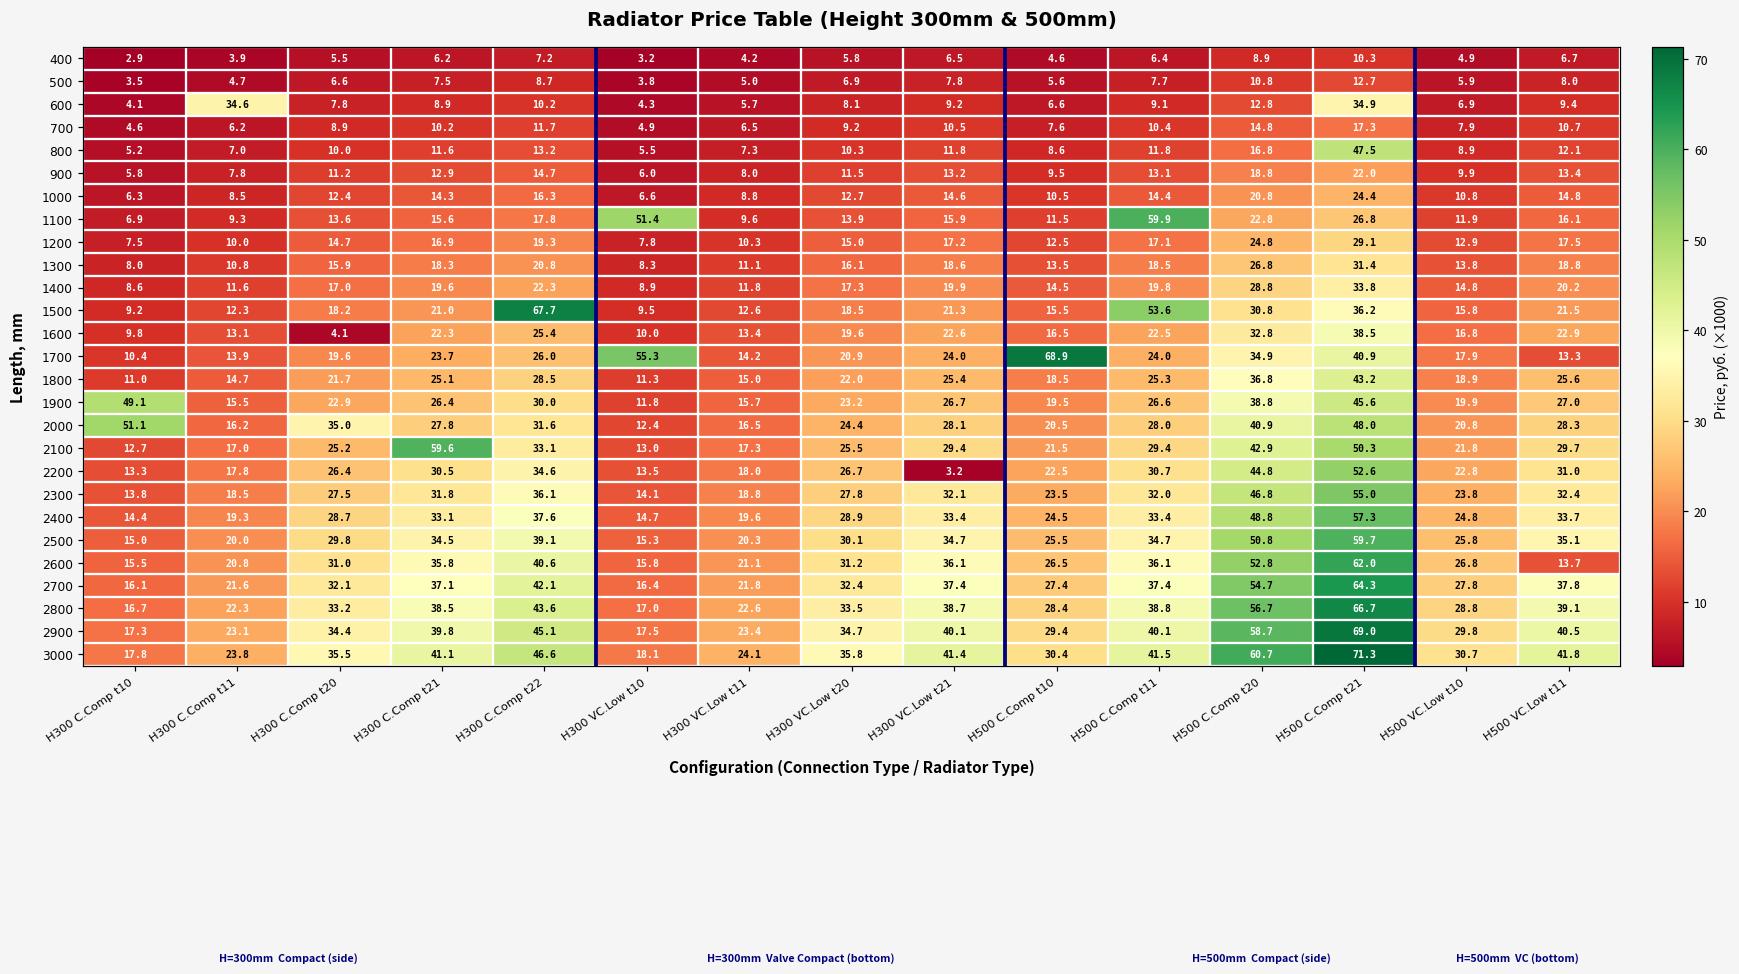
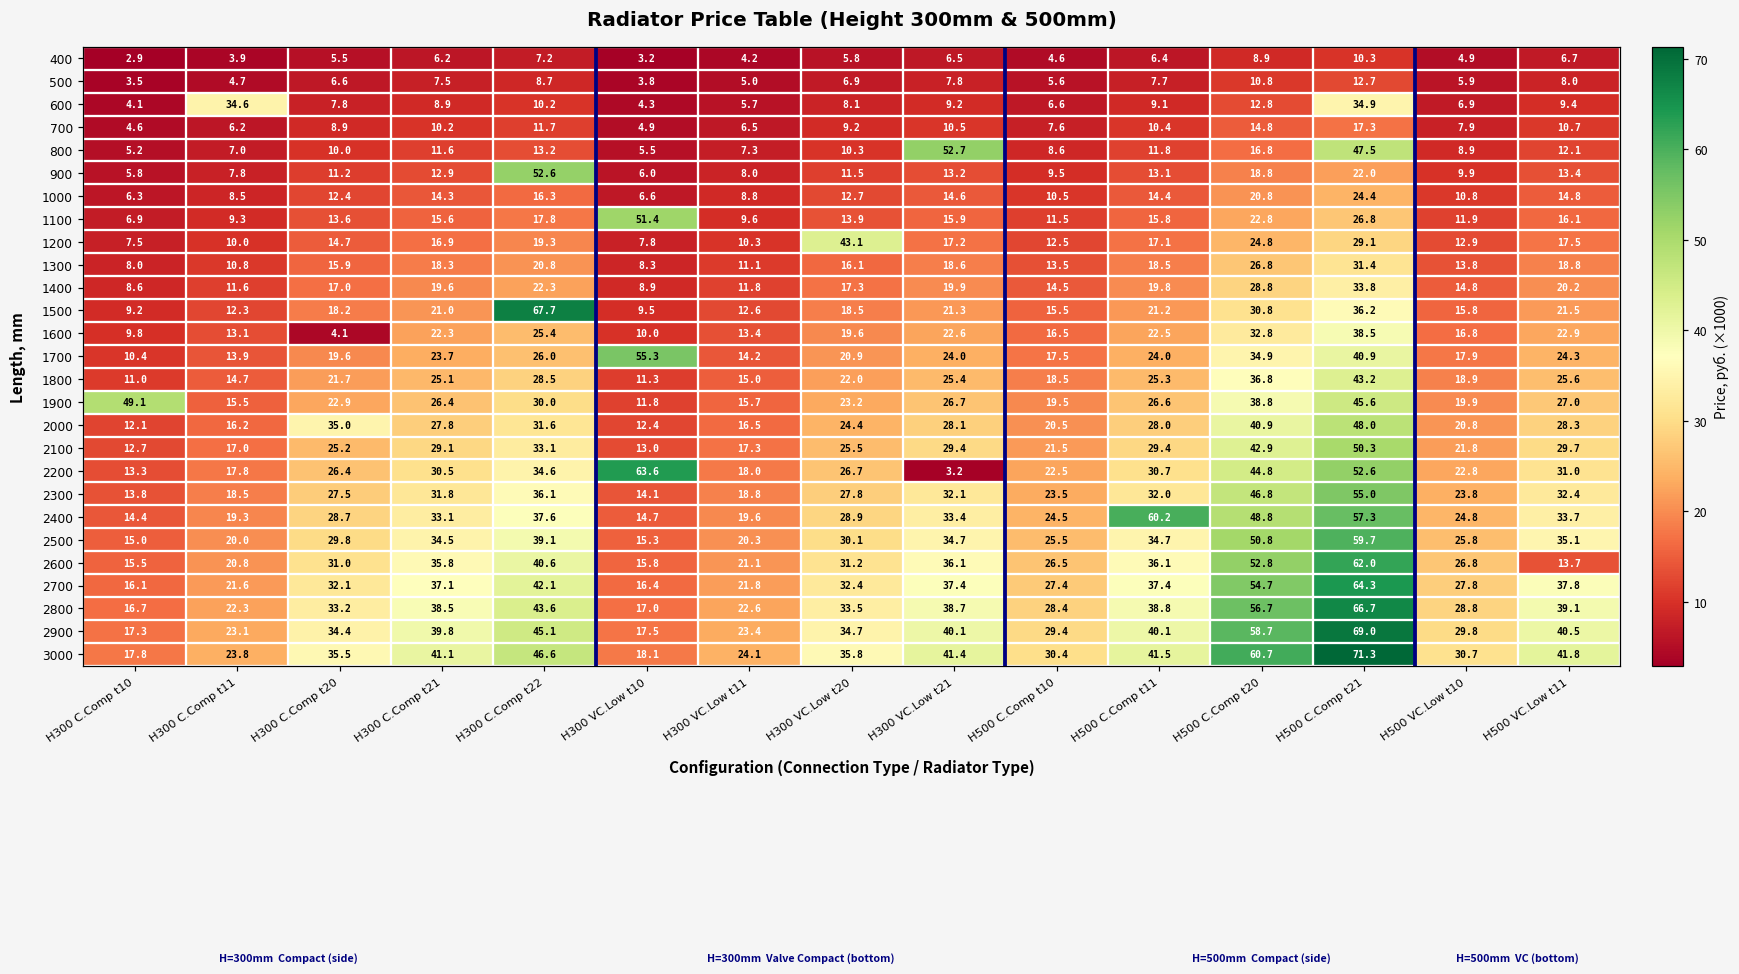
  {
    "800": {
      "H300 C.Comp t10": 5.2,
      "H300 C.Comp t11": 7.0,
      "H300 C.Comp t20": 10.0,
      "H300 C.Comp t21": 11.6,
      "H300 C.Comp t22": 13.2,
      "H300 VC.Low t10": 5.5,
      "H300 VC.Low t11": 7.3,
      "H300 VC.Low t20": 10.3,
-     "H300 VC.Low t21": 11.8,
+     "H300 VC.Low t21": 52.7,
      "H500 C.Comp t10": 8.6,
      "H500 C.Comp t11": 11.8,
      "H500 C.Comp t20": 16.8,
      "H500 C.Comp t21": 47.5,
      "H500 VC.Low t10": 8.9,
      "H500 VC.Low t11": 12.1
    },
    "900": {
      "H300 C.Comp t10": 5.8,
      "H300 C.Comp t11": 7.8,
      "H300 C.Comp t20": 11.2,
      "H300 C.Comp t21": 12.9,
-     "H300 C.Comp t22": 14.7,
+     "H300 C.Comp t22": 52.6,
      "H300 VC.Low t10": 6.0,
      "H300 VC.Low t11": 8.0,
      "H300 VC.Low t20": 11.5,
      "H300 VC.Low t21": 13.2,
      "H500 C.Comp t10": 9.5,
      "H500 C.Comp t11": 13.1,
      "H500 C.Comp t20": 18.8,
      "H500 C.Comp t21": 22.0,
      "H500 VC.Low t10": 9.9,
      "H500 VC.Low t11": 13.4
    },
    "1100": {
      "H300 C.Comp t10": 6.9,
      "H300 C.Comp t11": 9.3,
      "H300 C.Comp t20": 13.6,
      "H300 C.Comp t21": 15.6,
      "H300 C.Comp t22": 17.8,
      "H300 VC.Low t10": 51.4,
      "H300 VC.Low t11": 9.6,
      "H300 VC.Low t20": 13.9,
      "H300 VC.Low t21": 15.9,
      "H500 C.Comp t10": 11.5,
-     "H500 C.Comp t11": 59.9,
+     "H500 C.Comp t11": 15.8,
      "H500 C.Comp t20": 22.8,
      "H500 C.Comp t21": 26.8,
      "H500 VC.Low t10": 11.9,
      "H500 VC.Low t11": 16.1
    },
    "1200": {
      "H300 C.Comp t10": 7.5,
      "H300 C.Comp t11": 10.0,
      "H300 C.Comp t20": 14.7,
      "H300 C.Comp t21": 16.9,
      "H300 C.Comp t22": 19.3,
      "H300 VC.Low t10": 7.8,
      "H300 VC.Low t11": 10.3,
-     "H300 VC.Low t20": 15.0,
+     "H300 VC.Low t20": 43.1,
      "H300 VC.Low t21": 17.2,
      "H500 C.Comp t10": 12.5,
      "H500 C.Comp t11": 17.1,
      "H500 C.Comp t20": 24.8,
      "H500 C.Comp t21": 29.1,
      "H500 VC.Low t10": 12.9,
      "H500 VC.Low t11": 17.5
    },
    "1500": {
      "H300 C.Comp t10": 9.2,
      "H300 C.Comp t11": 12.3,
      "H300 C.Comp t20": 18.2,
      "H300 C.Comp t21": 21.0,
      "H300 C.Comp t22": 67.7,
      "H300 VC.Low t10": 9.5,
      "H300 VC.Low t11": 12.6,
      "H300 VC.Low t20": 18.5,
      "H300 VC.Low t21": 21.3,
      "H500 C.Comp t10": 15.5,
-     "H500 C.Comp t11": 53.6,
+     "H500 C.Comp t11": 21.2,
      "H500 C.Comp t20": 30.8,
      "H500 C.Comp t21": 36.2,
      "H500 VC.Low t10": 15.8,
      "H500 VC.Low t11": 21.5
    },
    "1700": {
      "H300 C.Comp t10": 10.4,
      "H300 C.Comp t11": 13.9,
      "H300 C.Comp t20": 19.6,
      "H300 C.Comp t21": 23.7,
      "H300 C.Comp t22": 26.0,
      "H300 VC.Low t10": 55.3,
      "H300 VC.Low t11": 14.2,
      "H300 VC.Low t20": 20.9,
      "H300 VC.Low t21": 24.0,
-     "H500 C.Comp t10": 68.9,
+     "H500 C.Comp t10": 17.5,
      "H500 C.Comp t11": 24.0,
      "H500 C.Comp t20": 34.9,
      "H500 C.Comp t21": 40.9,
      "H500 VC.Low t10": 17.9,
-     "H500 VC.Low t11": 13.3
+     "H500 VC.Low t11": 24.3
    },
    "2000": {
-     "H300 C.Comp t10": 51.1,
+     "H300 C.Comp t10": 12.1,
      "H300 C.Comp t11": 16.2,
      "H300 C.Comp t20": 35.0,
      "H300 C.Comp t21": 27.8,
      "H300 C.Comp t22": 31.6,
      "H300 VC.Low t10": 12.4,
      "H300 VC.Low t11": 16.5,
      "H300 VC.Low t20": 24.4,
      "H300 VC.Low t21": 28.1,
      "H500 C.Comp t10": 20.5,
      "H500 C.Comp t11": 28.0,
      "H500 C.Comp t20": 40.9,
      "H500 C.Comp t21": 48.0,
      "H500 VC.Low t10": 20.8,
      "H500 VC.Low t11": 28.3
    },
    "2100": {
      "H300 C.Comp t10": 12.7,
      "H300 C.Comp t11": 17.0,
      "H300 C.Comp t20": 25.2,
-     "H300 C.Comp t21": 59.6,
+     "H300 C.Comp t21": 29.1,
      "H300 C.Comp t22": 33.1,
      "H300 VC.Low t10": 13.0,
      "H300 VC.Low t11": 17.3,
      "H300 VC.Low t20": 25.5,
      "H300 VC.Low t21": 29.4,
      "H500 C.Comp t10": 21.5,
      "H500 C.Comp t11": 29.4,
      "H500 C.Comp t20": 42.9,
      "H500 C.Comp t21": 50.3,
      "H500 VC.Low t10": 21.8,
      "H500 VC.Low t11": 29.7
    },
    "2200": {
      "H300 C.Comp t10": 13.3,
      "H300 C.Comp t11": 17.8,
      "H300 C.Comp t20": 26.4,
      "H300 C.Comp t21": 30.5,
      "H300 C.Comp t22": 34.6,
-     "H300 VC.Low t10": 13.5,
+     "H300 VC.Low t10": 63.6,
      "H300 VC.Low t11": 18.0,
      "H300 VC.Low t20": 26.7,
      "H300 VC.Low t21": 3.2,
      "H500 C.Comp t10": 22.5,
      "H500 C.Comp t11": 30.7,
      "H500 C.Comp t20": 44.8,
      "H500 C.Comp t21": 52.6,
      "H500 VC.Low t10": 22.8,
      "H500 VC.Low t11": 31.0
    },
    "2400": {
      "H300 C.Comp t10": 14.4,
      "H300 C.Comp t11": 19.3,
      "H300 C.Comp t20": 28.7,
      "H300 C.Comp t21": 33.1,
      "H300 C.Comp t22": 37.6,
      "H300 VC.Low t10": 14.7,
      "H300 VC.Low t11": 19.6,
      "H300 VC.Low t20": 28.9,
      "H300 VC.Low t21": 33.4,
      "H500 C.Comp t10": 24.5,
-     "H500 C.Comp t11": 33.4,
+     "H500 C.Comp t11": 60.2,
      "H500 C.Comp t20": 48.8,
      "H500 C.Comp t21": 57.3,
      "H500 VC.Low t10": 24.8,
      "H500 VC.Low t11": 33.7
    }
  }
